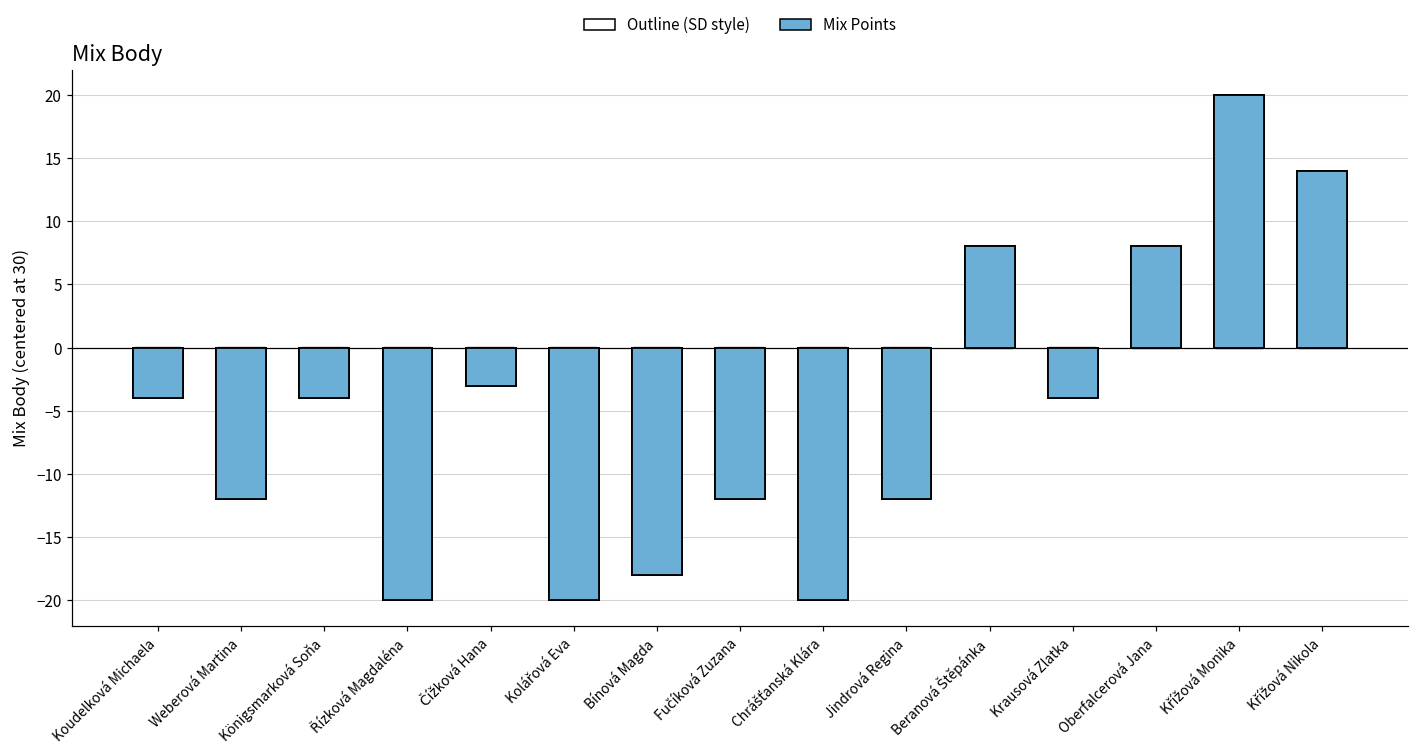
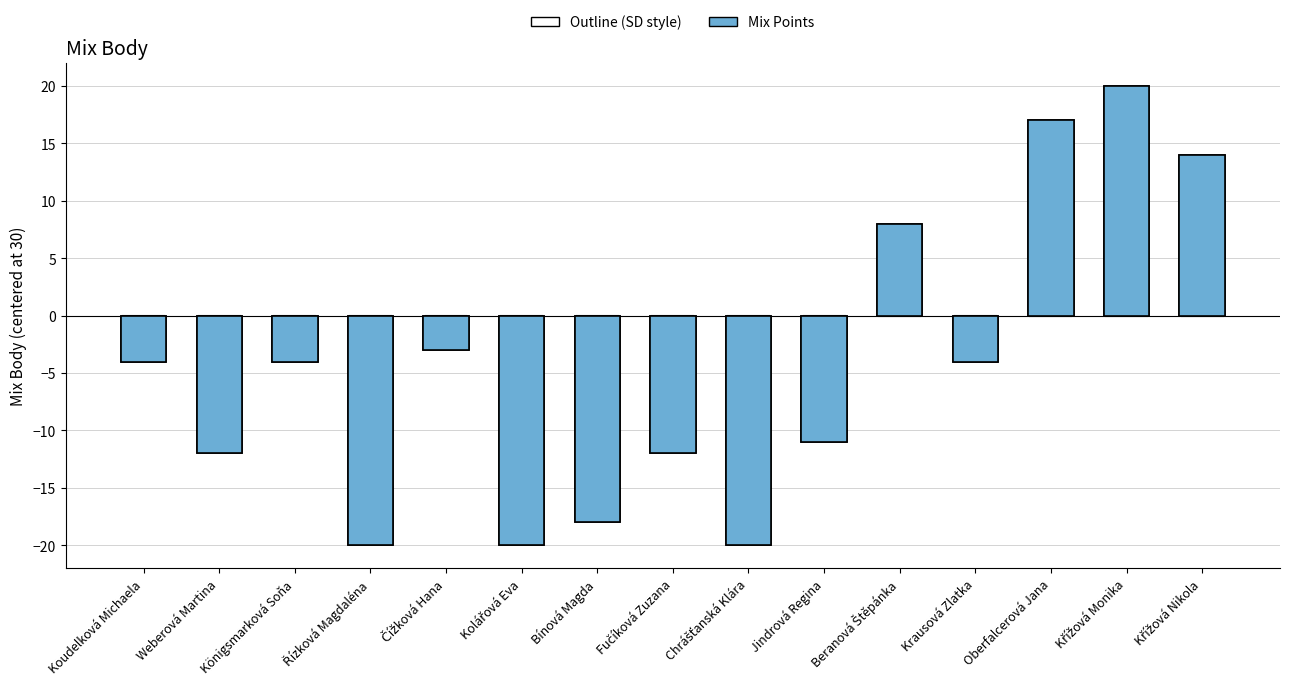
  {
    "Koudelková Michaela": -4.0,
    "Weberová Martina": -12.0,
    "Königsmarková Soňa": -4.0,
    "Řízková Magdaléna": -20.0,
    "Čížková Hana": -3.0,
    "Kolářová Eva": -20.0,
    "Bínová Magda": -18.0,
    "Fučíková Zuzana": -12.0,
    "Chrášťanská Klára": -20.0,
-   "Jindrová Regina": -12.0,
+   "Jindrová Regina": -11.0,
    "Beranová Štěpánka": 8.0,
    "Krausová Zlatka": -4.0,
-   "Oberfalcerová Jana": 8.0,
+   "Oberfalcerová Jana": 17.0,
    "Křížová Monika": 20.0,
    "Křížová Nikola": 14.0
  }
